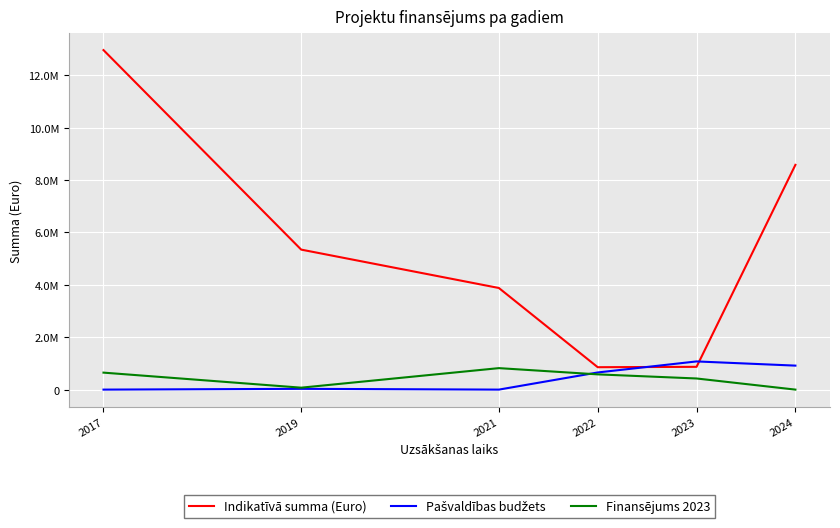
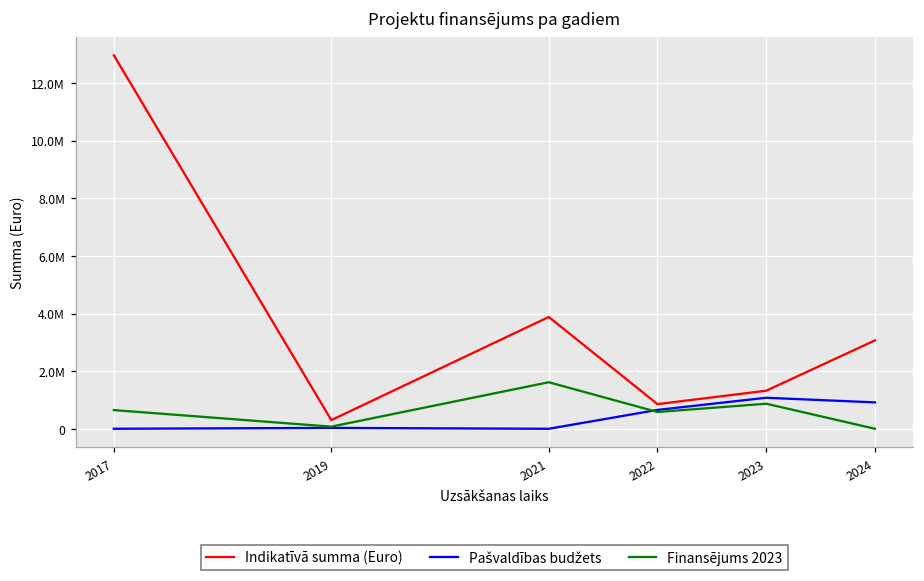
  {
    "Indikatīvā summa (Euro)": {
      "2017": 13000000,
-     "2019": 5300000,
+     "2019": 300000,
      "2021": 3900000,
      "2022": 900000,
-     "2023": 900000,
-     "2024": 8600000
+     "2023": 1300000,
+     "2024": 3100000
    },
    "Pašvaldības budžets": {
      "2017": 0,
      "2021": 0,
      "2023": 1100000,
      "2024": 900000
    },
    "Finansējums 2023": {
      "2017": 600000,
-     "2021": 800000,
-     "2023": 400000,
+     "2021": 1600000,
+     "2023": 900000,
      "2024": 0
    }
  }
